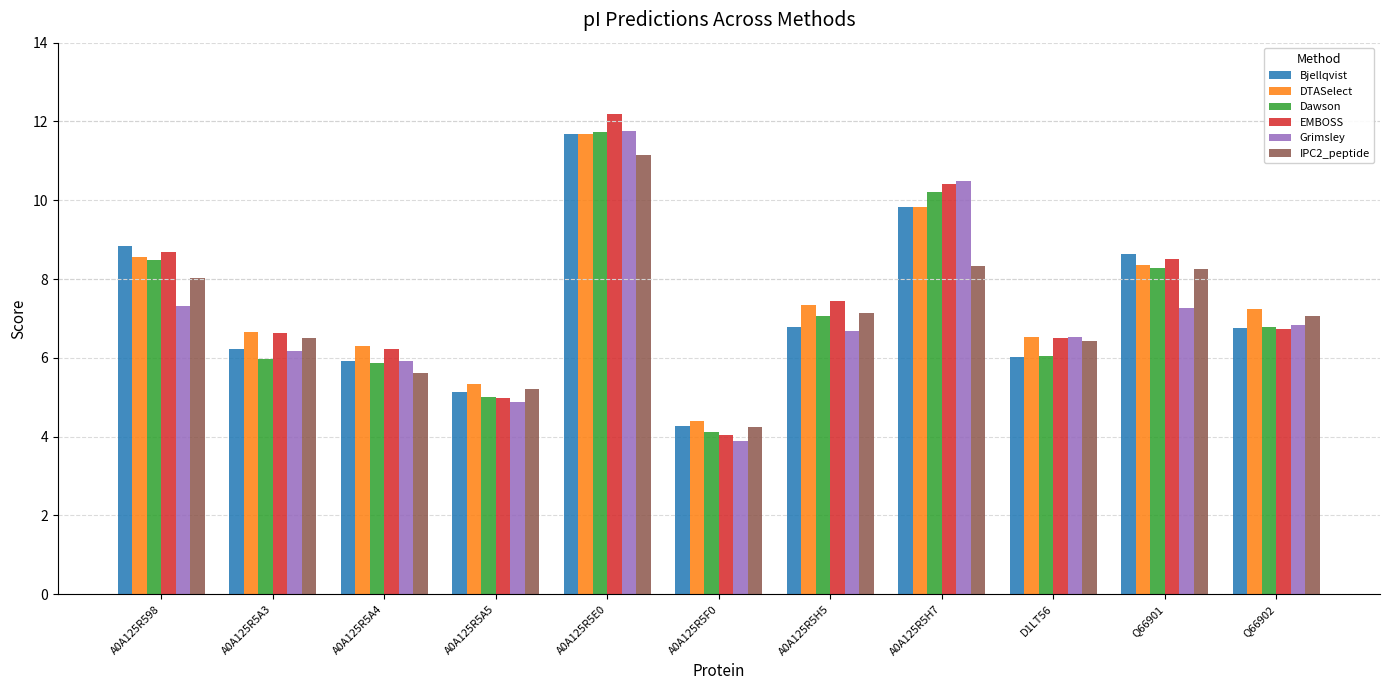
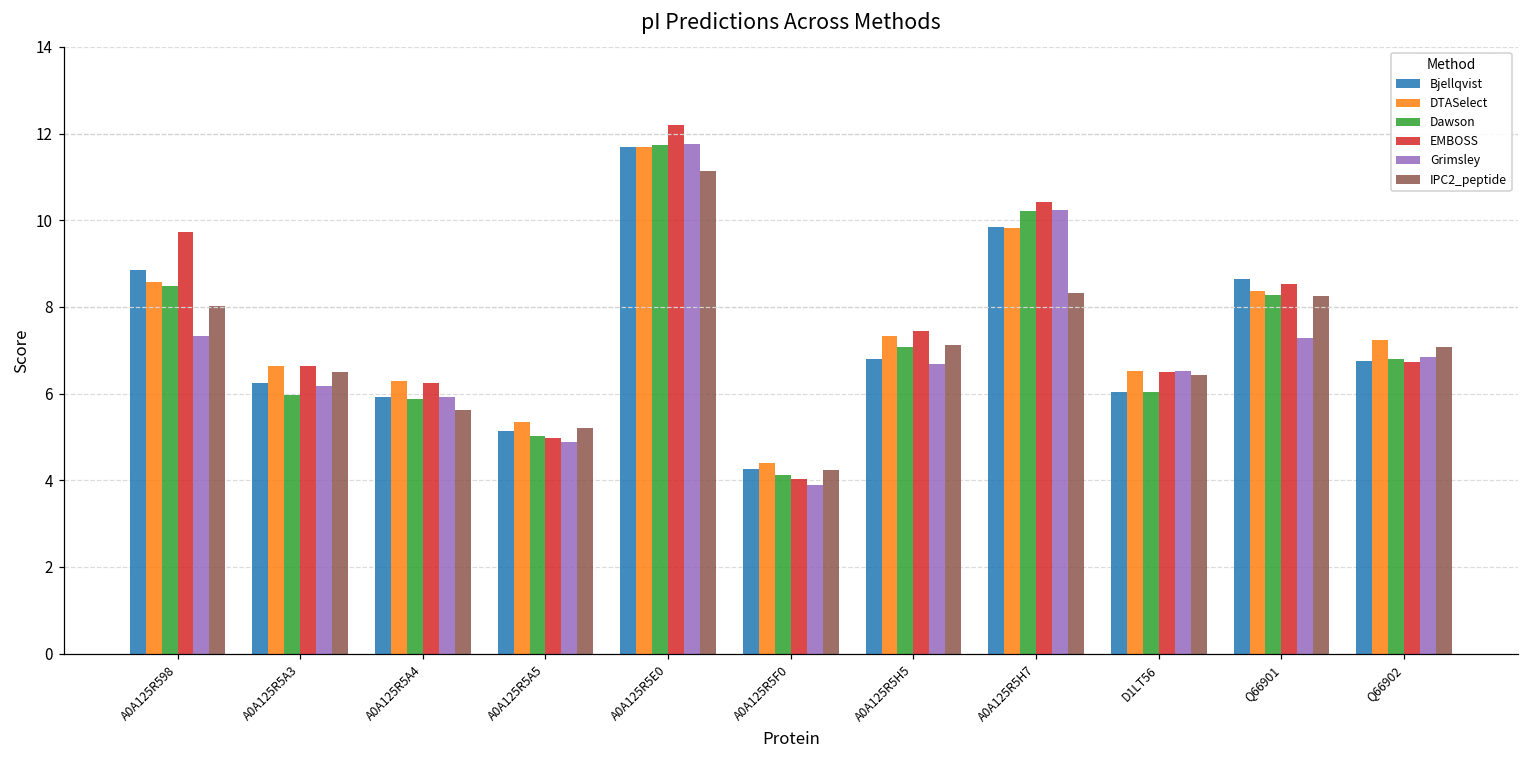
  {
    "Bjellqvist": {
      "A0A125R598": 8.8,
      "A0A125R5A3": 6.2,
      "A0A125R5A4": 5.9,
      "A0A125R5A5": 5.1,
      "A0A125R5E0": 11.7,
      "A0A125R5F0": 4.3,
      "A0A125R5H5": 6.8,
      "A0A125R5H7": 9.8,
      "D1LT56": 6.0,
      "Q66901": 8.6,
      "Q66902": 6.8
    },
    "DTASelect": {
      "A0A125R598": 8.6,
      "A0A125R5A3": 6.6,
      "A0A125R5A4": 6.3,
      "A0A125R5A5": 5.3,
      "A0A125R5E0": 11.7,
      "A0A125R5F0": 4.4,
      "A0A125R5H5": 7.3,
      "A0A125R5H7": 9.8,
      "D1LT56": 6.5,
      "Q66901": 8.4,
      "Q66902": 7.2
    },
    "Dawson": {
      "A0A125R598": 8.5,
      "A0A125R5A3": 6.0,
      "A0A125R5A4": 5.9,
      "A0A125R5A5": 5.0,
      "A0A125R5E0": 11.7,
      "A0A125R5F0": 4.1,
      "A0A125R5H5": 7.1,
      "A0A125R5H7": 10.2,
      "D1LT56": 6.0,
      "Q66901": 8.3,
      "Q66902": 6.8
    },
    "EMBOSS": {
-     "A0A125R598": 8.7,
+     "A0A125R598": 9.7,
      "A0A125R5A3": 6.6,
      "A0A125R5A4": 6.2,
      "A0A125R5A5": 5.0,
      "A0A125R5E0": 12.2,
      "A0A125R5F0": 4.0,
      "A0A125R5H5": 7.4,
      "A0A125R5H7": 10.4,
      "D1LT56": 6.5,
      "Q66901": 8.5,
      "Q66902": 6.7
    },
    "Grimsley": {
      "A0A125R598": 7.3,
      "A0A125R5A3": 6.2,
      "A0A125R5A4": 5.9,
      "A0A125R5A5": 4.9,
      "A0A125R5E0": 11.8,
      "A0A125R5F0": 3.9,
      "A0A125R5H5": 6.7,
-     "A0A125R5H7": 10.5,
+     "A0A125R5H7": 10.2,
      "D1LT56": 6.5,
      "Q66901": 7.3,
      "Q66902": 6.8
    },
    "IPC2_peptide": {
      "A0A125R598": 8.0,
      "A0A125R5A3": 6.5,
      "A0A125R5A4": 5.6,
      "A0A125R5A5": 5.2,
      "A0A125R5E0": 11.1,
      "A0A125R5F0": 4.2,
      "A0A125R5H5": 7.1,
      "A0A125R5H7": 8.3,
      "D1LT56": 6.4,
      "Q66901": 8.2,
      "Q66902": 7.1
    }
  }
